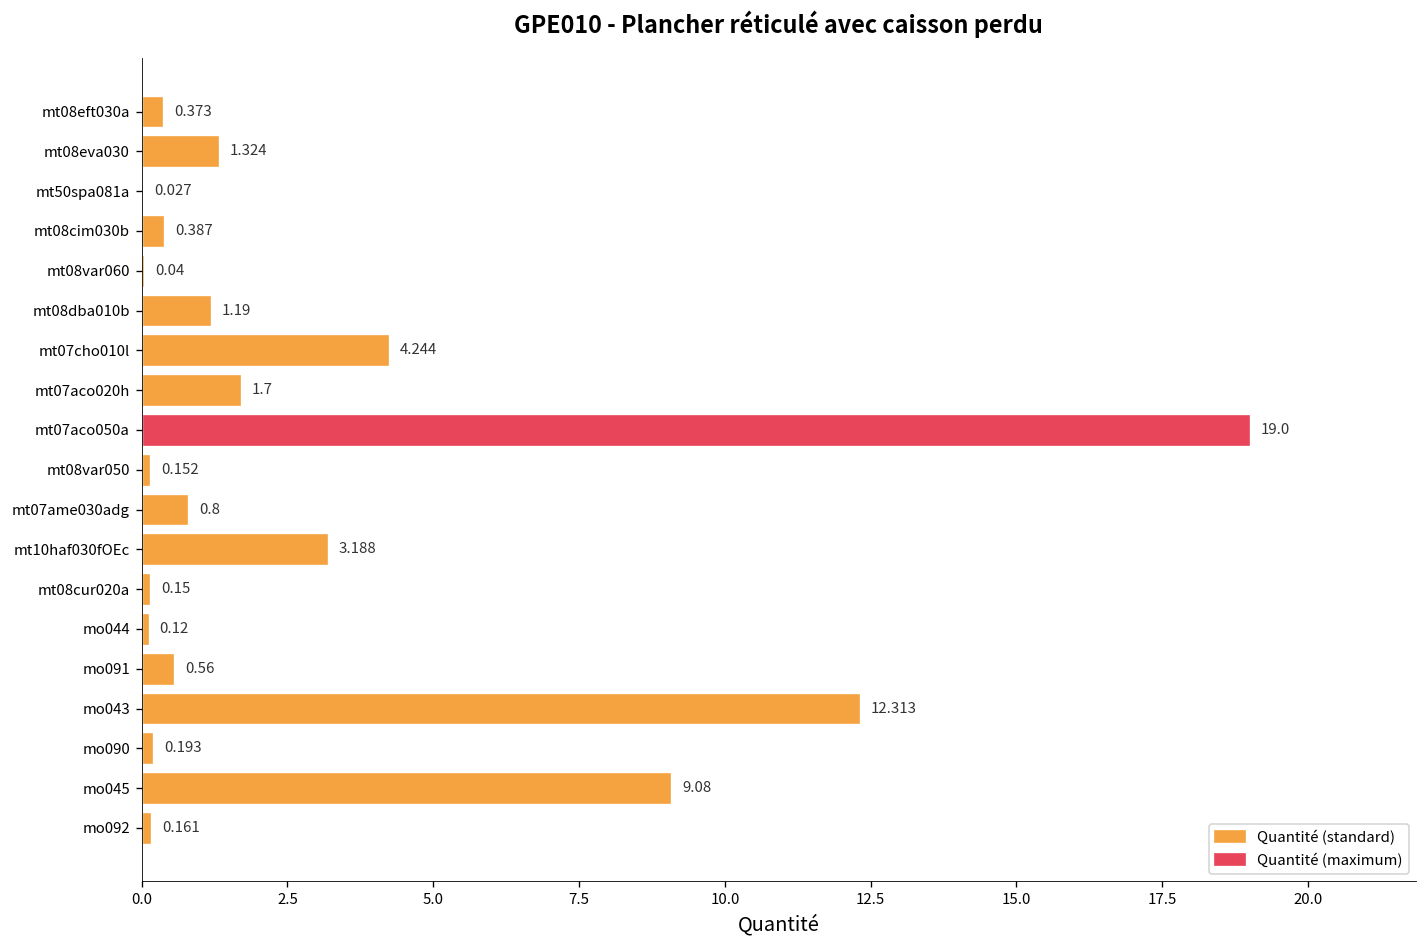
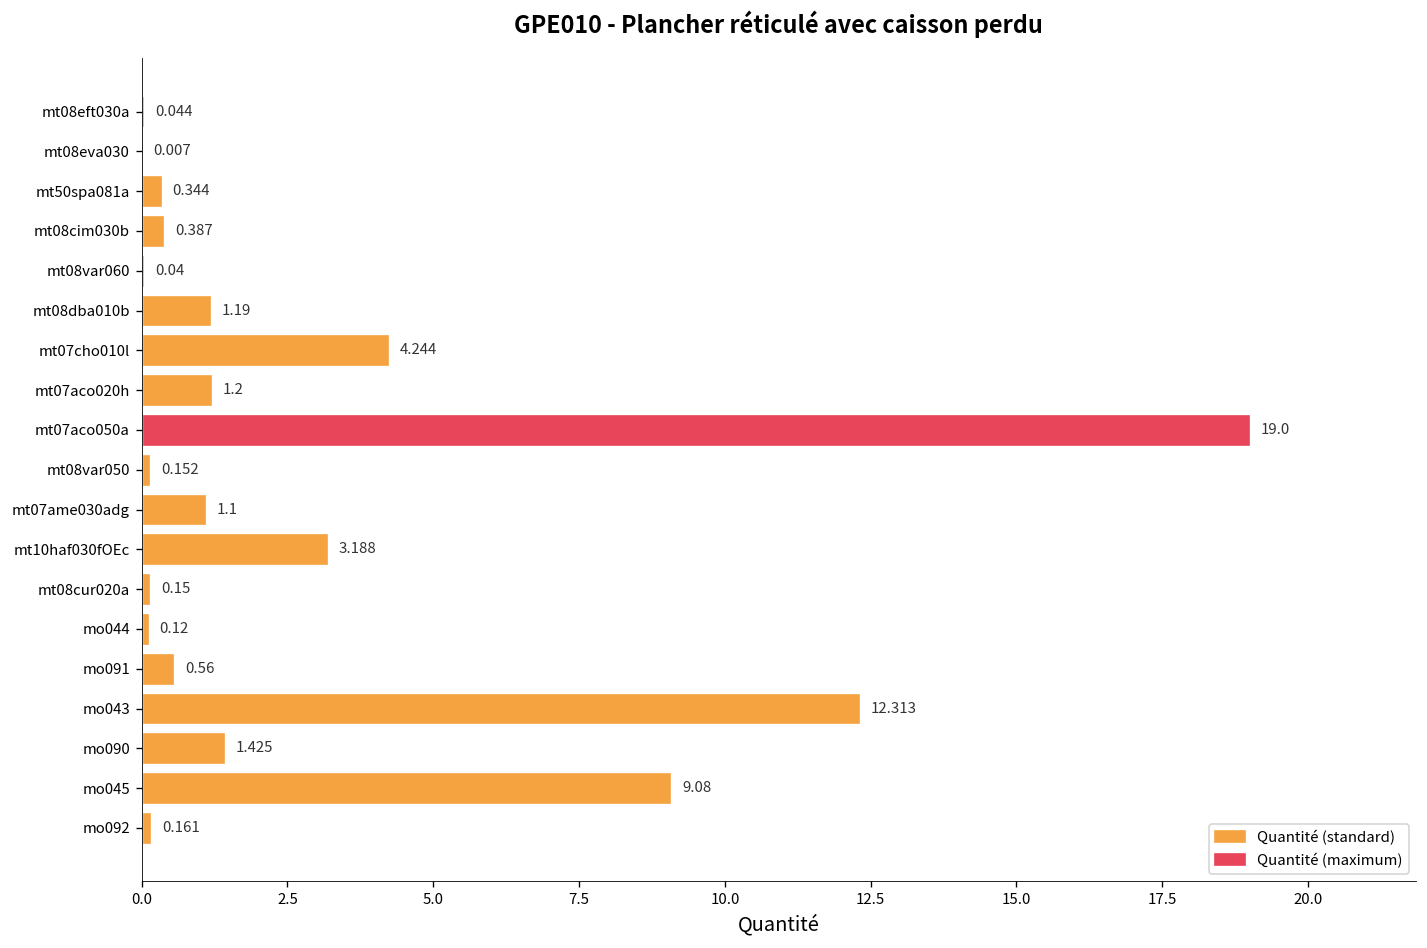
  {
-   "mt08eft030a": 0.373,
-   "mt08eva030": 1.324,
-   "mt50spa081a": 0.027,
+   "mt08eft030a": 0.044,
+   "mt08eva030": 0.007,
+   "mt50spa081a": 0.344,
    "mt08cim030b": 0.387,
    "mt08var060": 0.04,
    "mt08dba010b": 1.19,
    "mt07cho010l": 4.244,
-   "mt07aco020h": 1.7,
+   "mt07aco020h": 1.2,
    "mt07aco050a": 19.0,
    "mt08var050": 0.152,
-   "mt07ame030adg": 0.8,
+   "mt07ame030adg": 1.1,
    "mt10haf030fOEc": 3.188,
    "mt08cur020a": 0.15,
    "mo044": 0.12,
    "mo091": 0.56,
    "mo043": 12.313,
-   "mo090": 0.193,
+   "mo090": 1.425,
    "mo045": 9.08,
    "mo092": 0.161
  }
